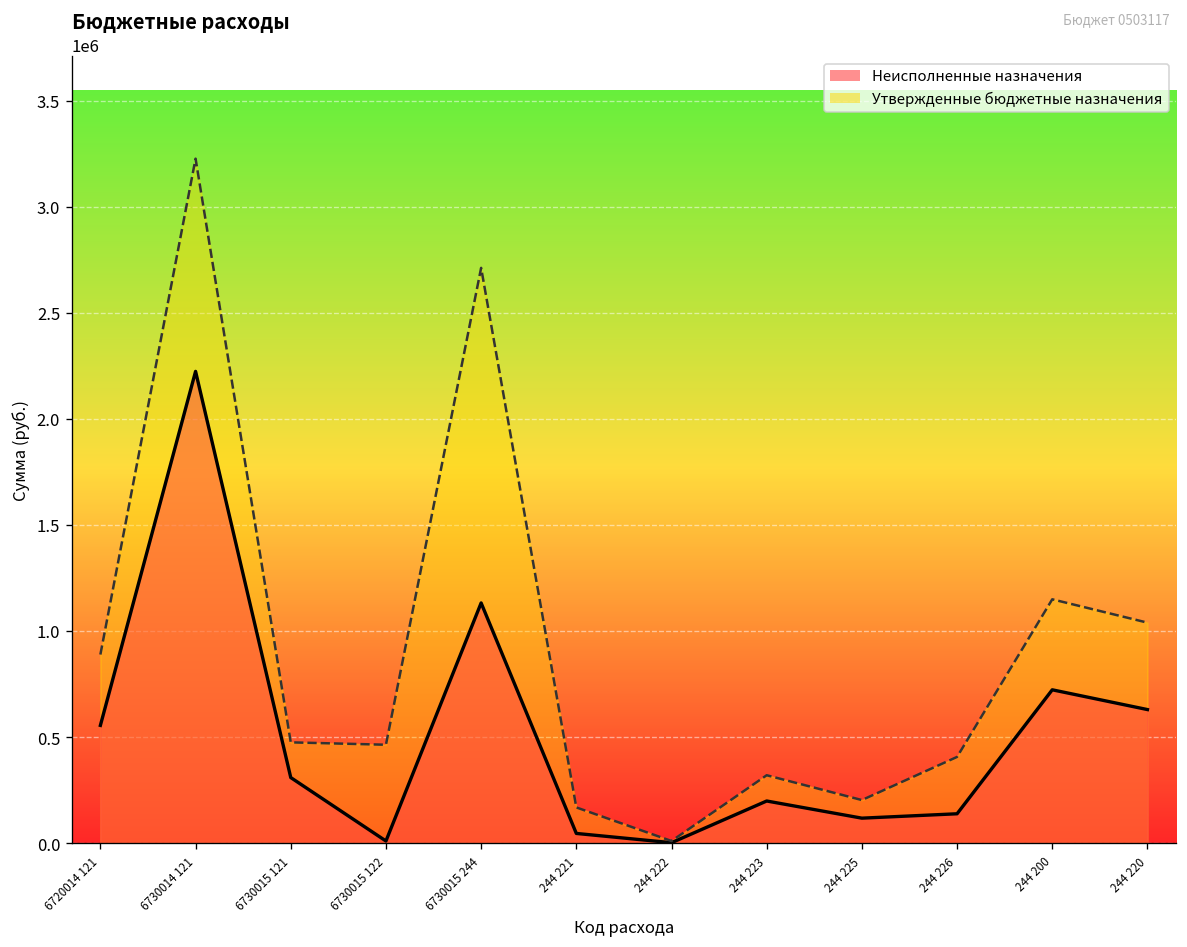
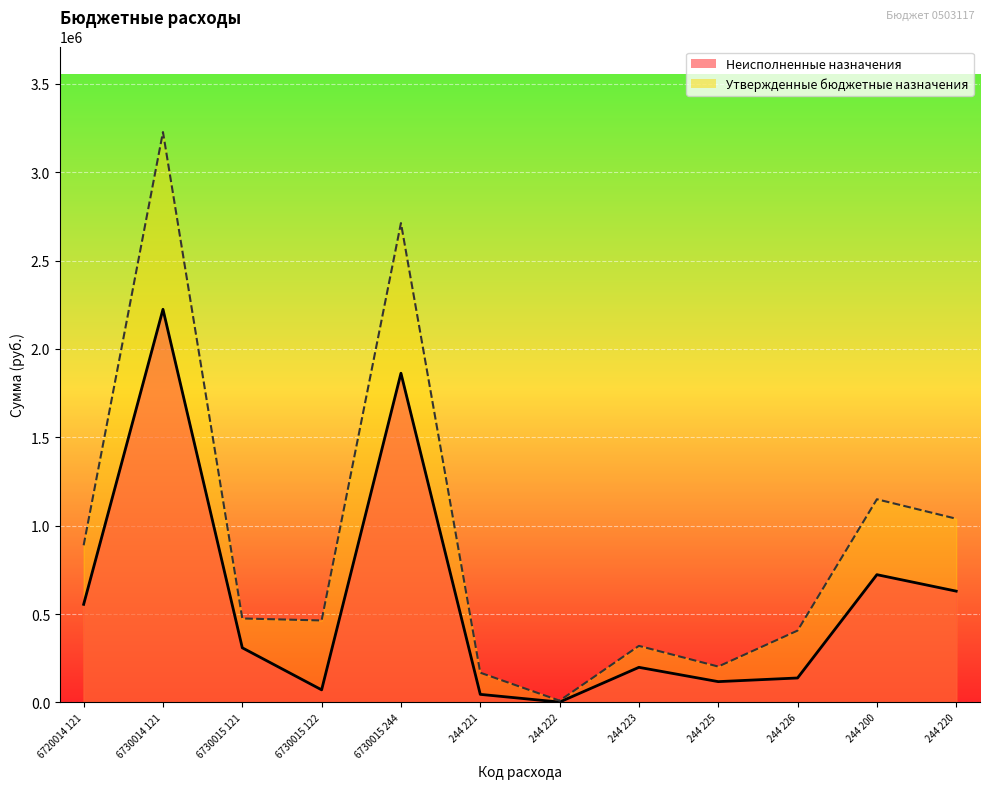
  {
    "Утвержденные бюджетные назначения": {
      "6720014 121": 890000,
      "6730014 121": 3230000,
      "6730015 121": 480000,
      "6730015 122": 460000,
      "6730015 244": 2710000,
      "244 221": 170000,
      "244 223": 320000,
      "244 225": 200000,
      "244 226": 410000,
      "244 200": 1150000,
      "244 220": 1040000
    },
    "Неисполненные назначения": {
      "6720014 121": 550000,
      "6730014 121": 2220000,
      "6730015 121": 310000,
-     "6730015 122": 10000,
-     "6730015 244": 1130000,
+     "6730015 122": 70000,
+     "6730015 244": 1860000,
      "244 221": 50000,
      "244 223": 200000,
      "244 225": 120000,
      "244 226": 140000,
      "244 200": 720000,
      "244 220": 630000
    }
  }
